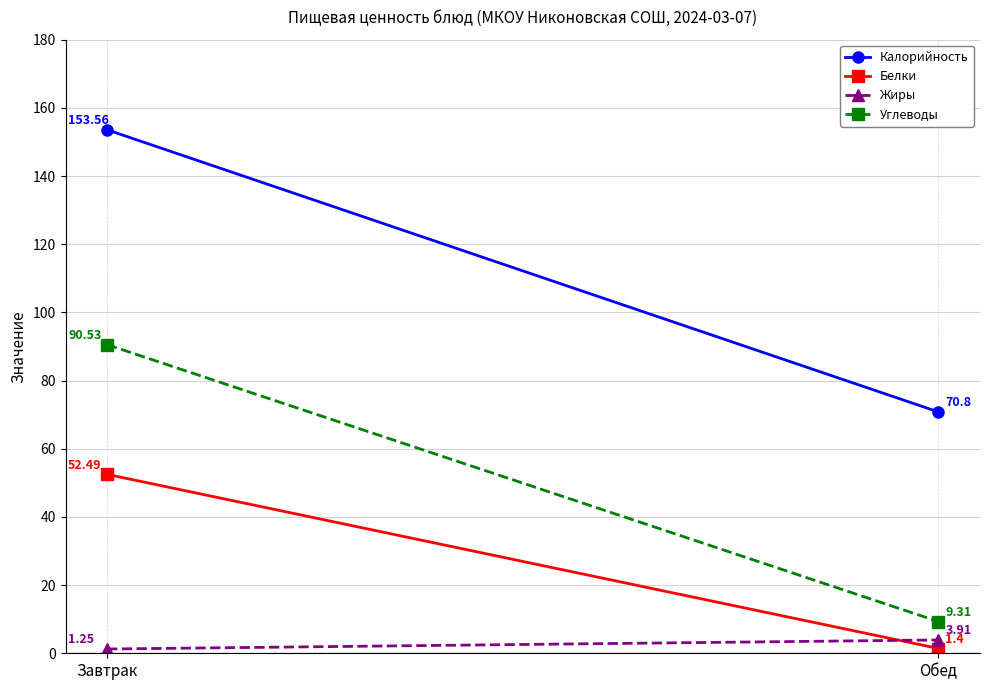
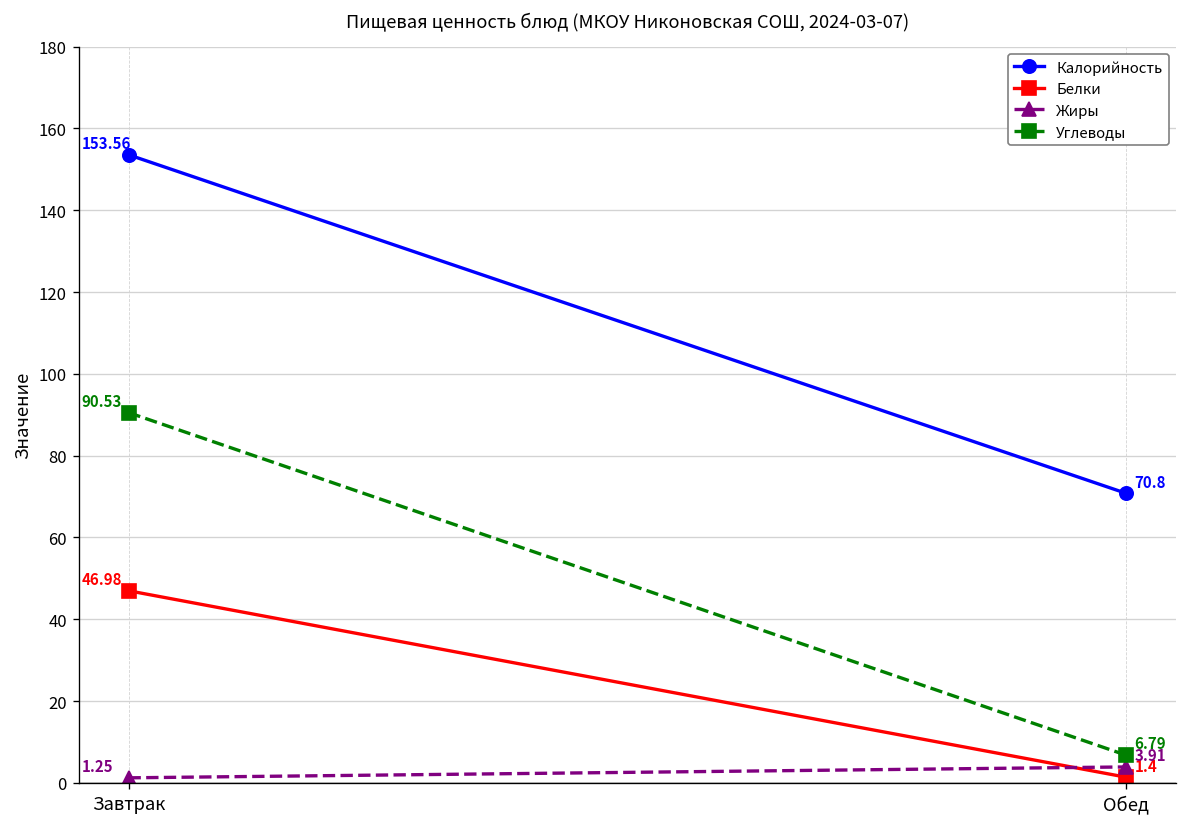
  {
    "Калорийность": {
      "Завтрак": 153.56,
      "Обед": 70.8
    },
    "Белки": {
-     "Завтрак": 52.49
+     "Завтрак": 46.98
    },
    "Жиры": {
      "Завтрак": 1.25
    },
    "Углеводы": {
      "Завтрак": 90.53,
-     "Обед": 9.31
+     "Обед": 6.79
    }
  }
